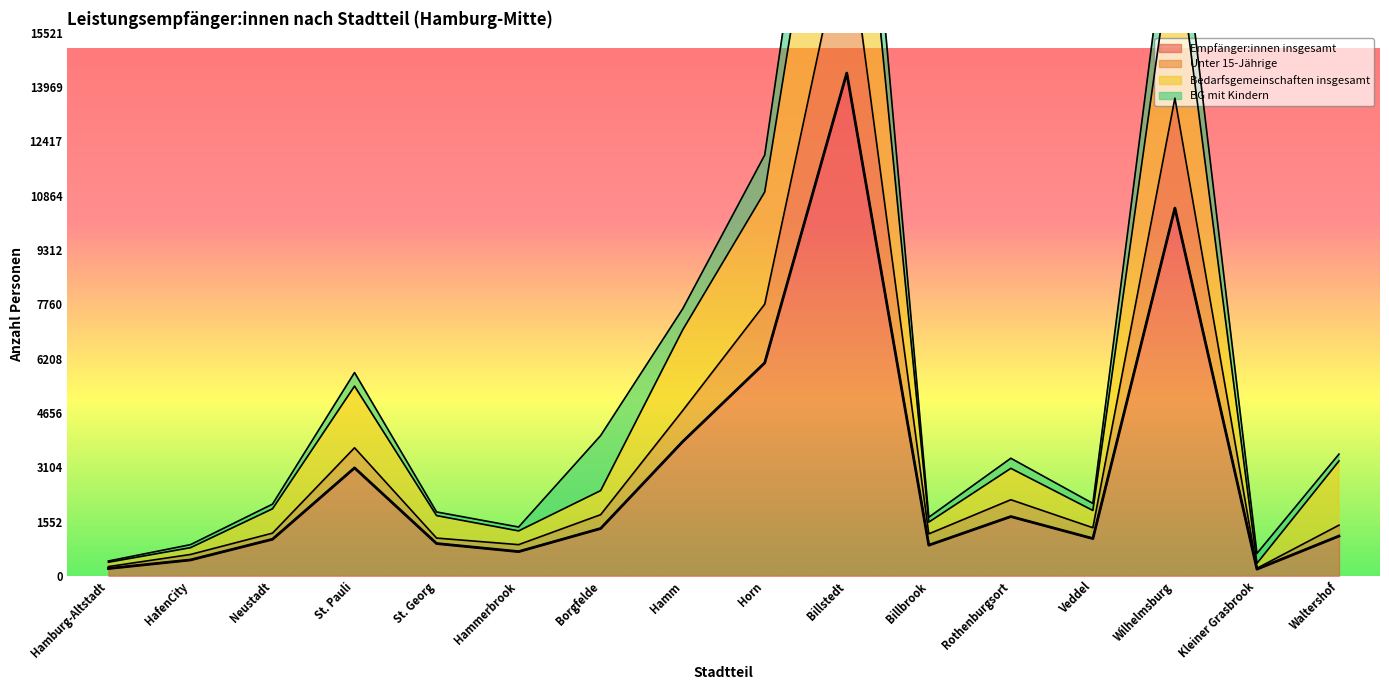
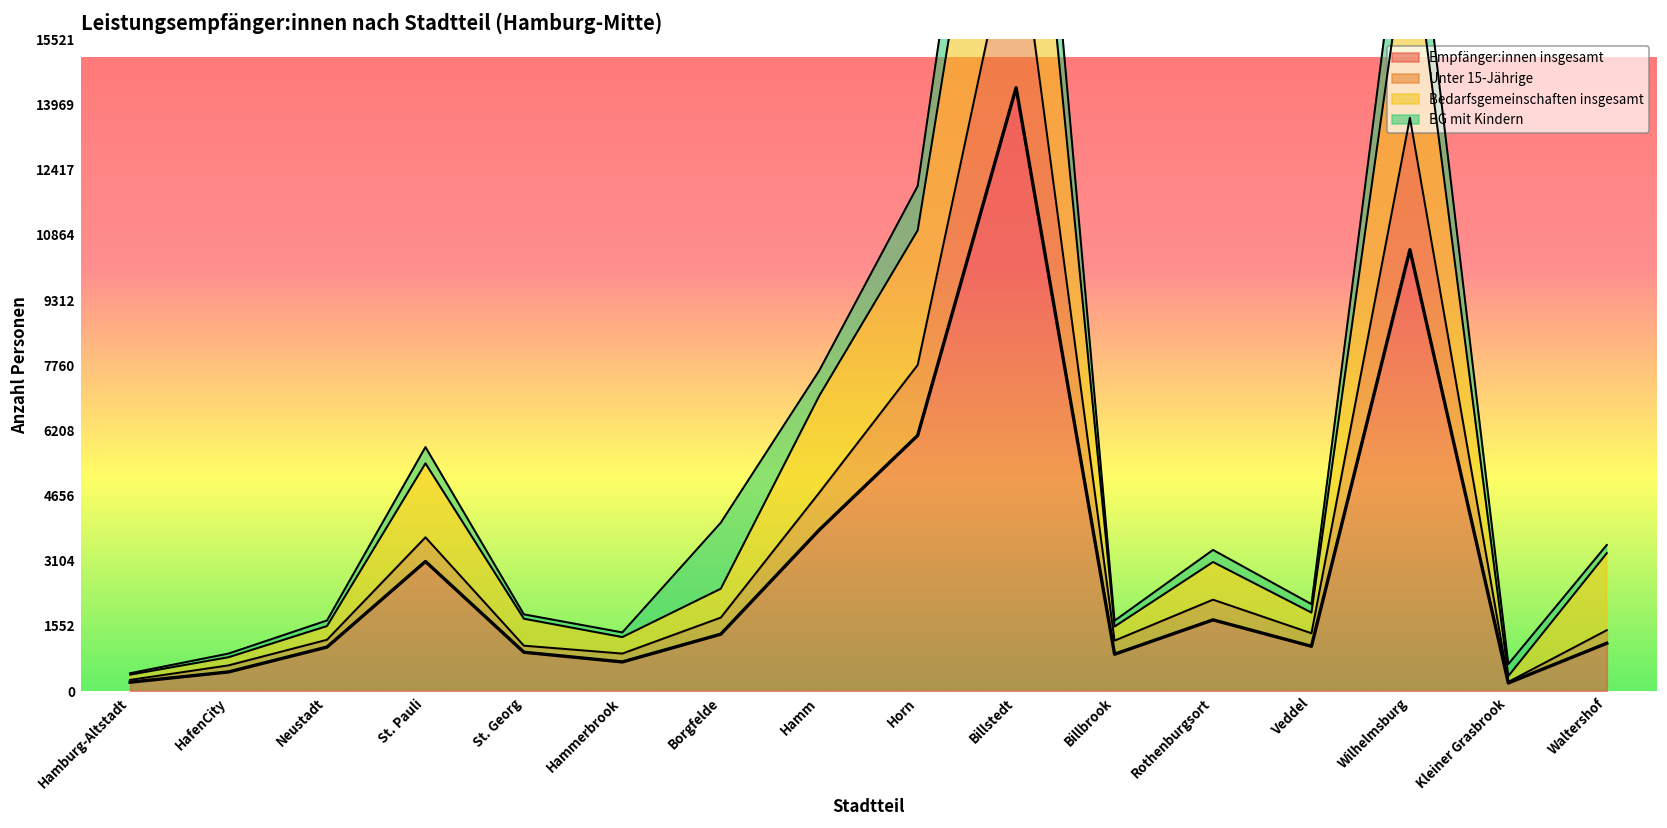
  {
    "Bedarfsgemeinschaften insgesamt": {
      "HafenCity": 200,
-     "Neustadt": 700,
+     "Neustadt": 300,
      "St. Pauli": 1800,
      "St. Georg": 600,
      "Hammerbrook": 400,
      "Borgfelde": 700,
      "Hamm": 2300,
      "Horn": 3200,
      "Billbrook": 300,
      "Rothenburgsort": 900,
      "Veddel": 500,
      "Kleiner Grasbrook": 100,
      "Waltershof": 1800
    },
    "BG mit Kindern": {
      "HafenCity": 100,
      "Neustadt": 100,
      "St. Pauli": 400,
      "St. Georg": 100,
      "Hammerbrook": 100,
      "Borgfelde": 1600,
      "Hamm": 600,
      "Horn": 1100,
      "Billbrook": 100,
      "Rothenburgsort": 300,
      "Veddel": 200,
      "Kleiner Grasbrook": 300,
      "Waltershof": 200
    }
  }
